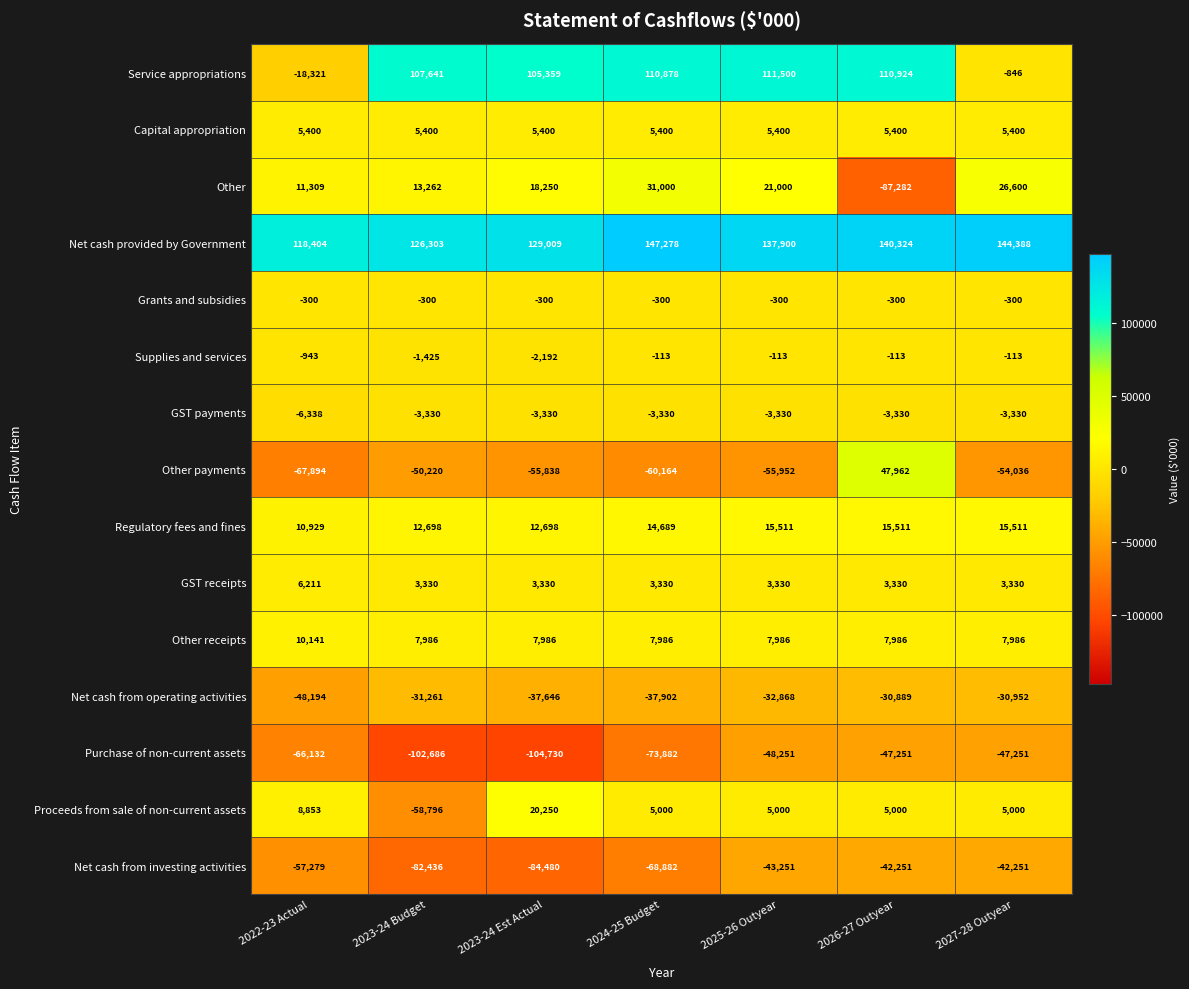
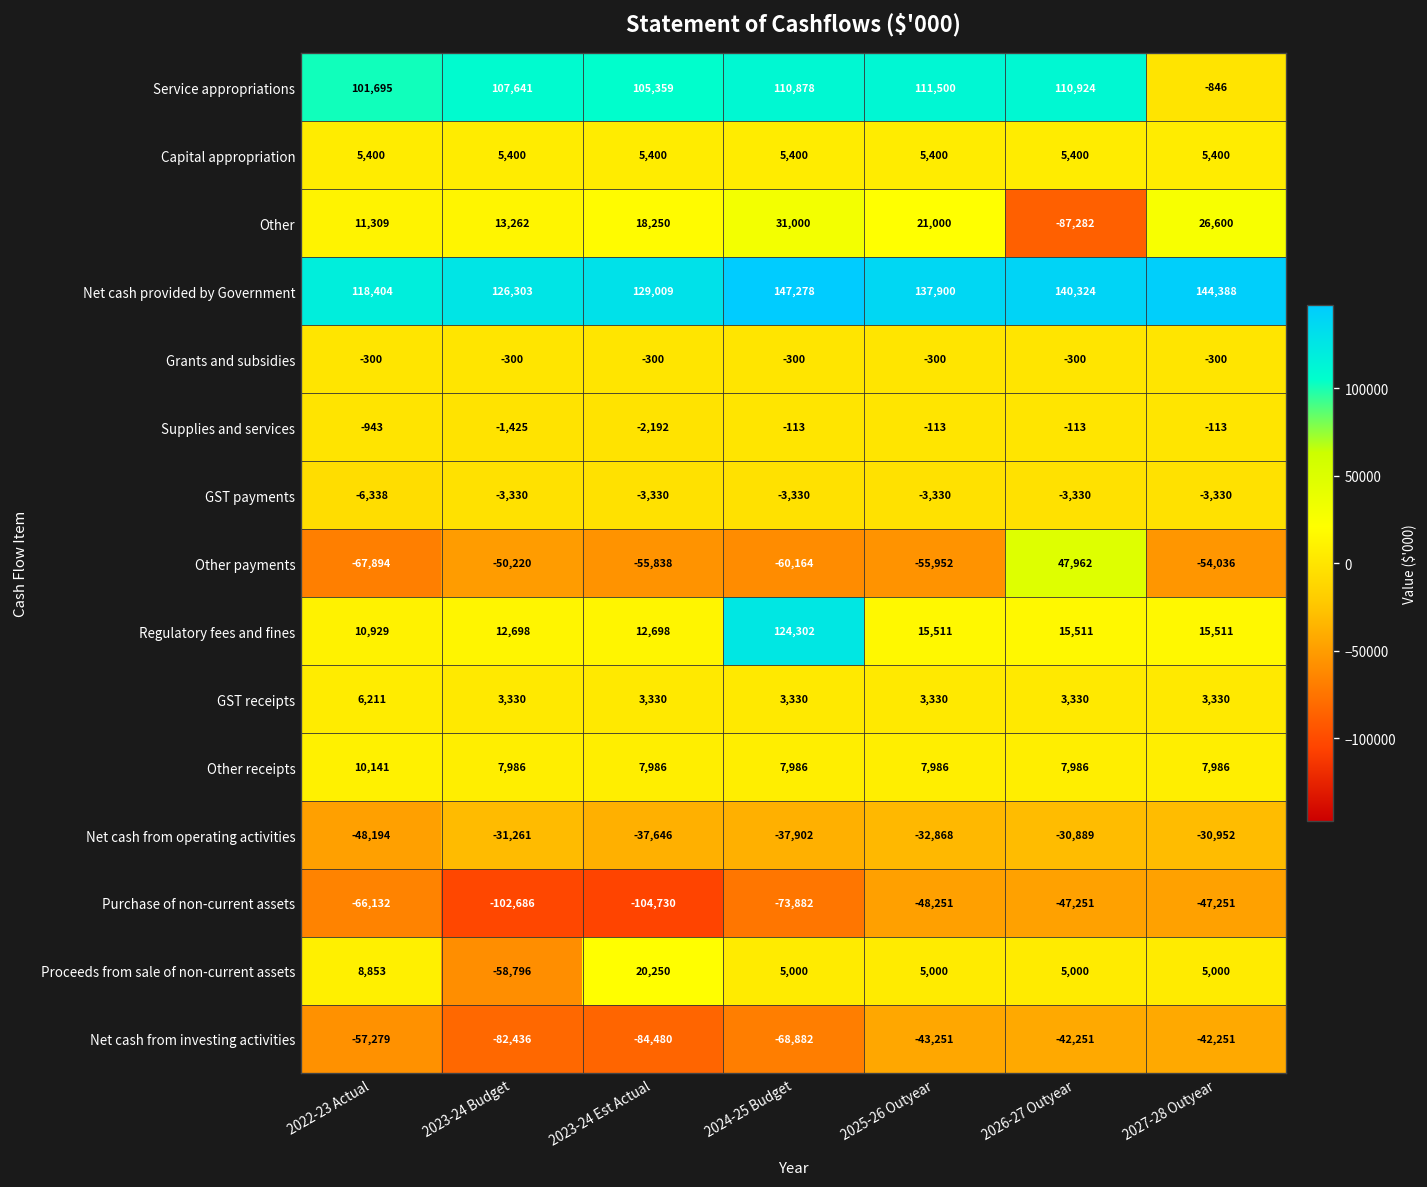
  {
    "Service appropriations": {
-     "2022-23 Actual": "-18,321",
+     "2022-23 Actual": "101,695",
      "2023-24 Budget": "107,641",
      "2023-24 Est Actual": "105,359",
      "2024-25 Budget": "110,878",
      "2025-26 Outyear": "111,500",
      "2026-27 Outyear": "110,924",
      "2027-28 Outyear": "-846"
    },
    "Capital appropriation": {
      "2022-23 Actual": "5,400",
      "2023-24 Budget": "5,400",
      "2023-24 Est Actual": "5,400",
      "2024-25 Budget": "5,400",
      "2025-26 Outyear": "5,400",
      "2026-27 Outyear": "5,400",
      "2027-28 Outyear": "5,400"
    },
    "Other": {
      "2022-23 Actual": "11,309",
      "2023-24 Budget": "13,262",
      "2023-24 Est Actual": "18,250",
      "2024-25 Budget": "31,000",
      "2025-26 Outyear": "21,000",
      "2026-27 Outyear": "-87,282",
      "2027-28 Outyear": "26,600"
    },
    "Net cash provided by Government": {
      "2022-23 Actual": "118,404",
      "2023-24 Budget": "126,303",
      "2023-24 Est Actual": "129,009",
      "2024-25 Budget": "147,278",
      "2025-26 Outyear": "137,900",
      "2026-27 Outyear": "140,324",
      "2027-28 Outyear": "144,388"
    },
    "Grants and subsidies": {
      "2022-23 Actual": "-300",
      "2023-24 Budget": "-300",
      "2023-24 Est Actual": "-300",
      "2024-25 Budget": "-300",
      "2025-26 Outyear": "-300",
      "2026-27 Outyear": "-300",
      "2027-28 Outyear": "-300"
    },
    "Supplies and services": {
      "2022-23 Actual": "-943",
      "2023-24 Budget": "-1,425",
      "2023-24 Est Actual": "-2,192",
      "2024-25 Budget": "-113",
      "2025-26 Outyear": "-113",
      "2026-27 Outyear": "-113",
      "2027-28 Outyear": "-113"
    },
    "GST payments": {
      "2022-23 Actual": "-6,338",
      "2023-24 Budget": "-3,330",
      "2023-24 Est Actual": "-3,330",
      "2024-25 Budget": "-3,330",
      "2025-26 Outyear": "-3,330",
      "2026-27 Outyear": "-3,330",
      "2027-28 Outyear": "-3,330"
    },
    "Other payments": {
      "2022-23 Actual": "-67,894",
      "2023-24 Budget": "-50,220",
      "2023-24 Est Actual": "-55,838",
      "2024-25 Budget": "-60,164",
      "2025-26 Outyear": "-55,952",
      "2026-27 Outyear": "47,962",
      "2027-28 Outyear": "-54,036"
    },
    "Regulatory fees and fines": {
      "2022-23 Actual": "10,929",
      "2023-24 Budget": "12,698",
      "2023-24 Est Actual": "12,698",
-     "2024-25 Budget": "14,689",
+     "2024-25 Budget": "124,302",
      "2025-26 Outyear": "15,511",
      "2026-27 Outyear": "15,511",
      "2027-28 Outyear": "15,511"
    },
    "GST receipts": {
      "2022-23 Actual": "6,211",
      "2023-24 Budget": "3,330",
      "2023-24 Est Actual": "3,330",
      "2024-25 Budget": "3,330",
      "2025-26 Outyear": "3,330",
      "2026-27 Outyear": "3,330",
      "2027-28 Outyear": "3,330"
    },
    "Other receipts": {
      "2022-23 Actual": "10,141",
      "2023-24 Budget": "7,986",
      "2023-24 Est Actual": "7,986",
      "2024-25 Budget": "7,986",
      "2025-26 Outyear": "7,986",
      "2026-27 Outyear": "7,986",
      "2027-28 Outyear": "7,986"
    },
    "Net cash from operating activities": {
      "2022-23 Actual": "-48,194",
      "2023-24 Budget": "-31,261",
      "2023-24 Est Actual": "-37,646",
      "2024-25 Budget": "-37,902",
      "2025-26 Outyear": "-32,868",
      "2026-27 Outyear": "-30,889",
      "2027-28 Outyear": "-30,952"
    },
    "Purchase of non-current assets": {
      "2022-23 Actual": "-66,132",
      "2023-24 Budget": "-102,686",
      "2023-24 Est Actual": "-104,730",
      "2024-25 Budget": "-73,882",
      "2025-26 Outyear": "-48,251",
      "2026-27 Outyear": "-47,251",
      "2027-28 Outyear": "-47,251"
    },
    "Proceeds from sale of non-current assets": {
      "2022-23 Actual": "8,853",
      "2023-24 Budget": "-58,796",
      "2023-24 Est Actual": "20,250",
      "2024-25 Budget": "5,000",
      "2025-26 Outyear": "5,000",
      "2026-27 Outyear": "5,000",
      "2027-28 Outyear": "5,000"
    },
    "Net cash from investing activities": {
      "2022-23 Actual": "-57,279",
      "2023-24 Budget": "-82,436",
      "2023-24 Est Actual": "-84,480",
      "2024-25 Budget": "-68,882",
      "2025-26 Outyear": "-43,251",
      "2026-27 Outyear": "-42,251",
      "2027-28 Outyear": "-42,251"
    }
  }
